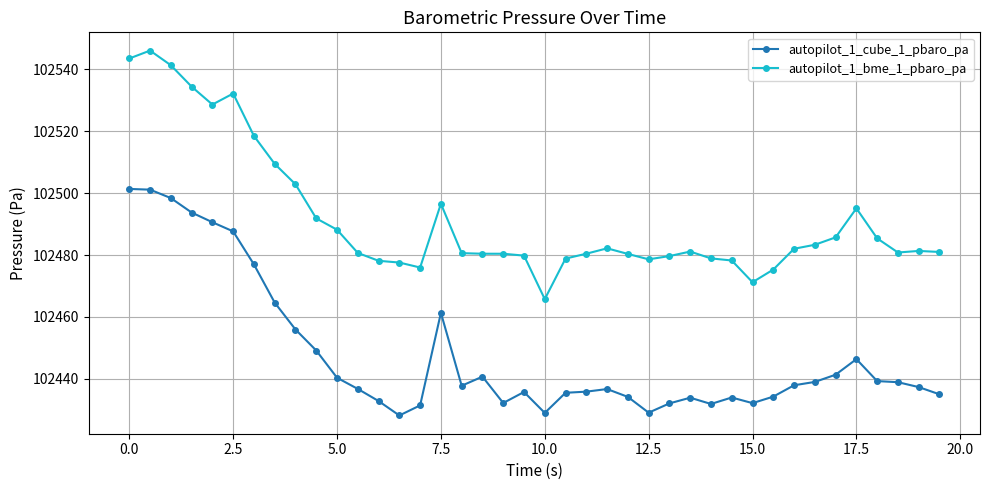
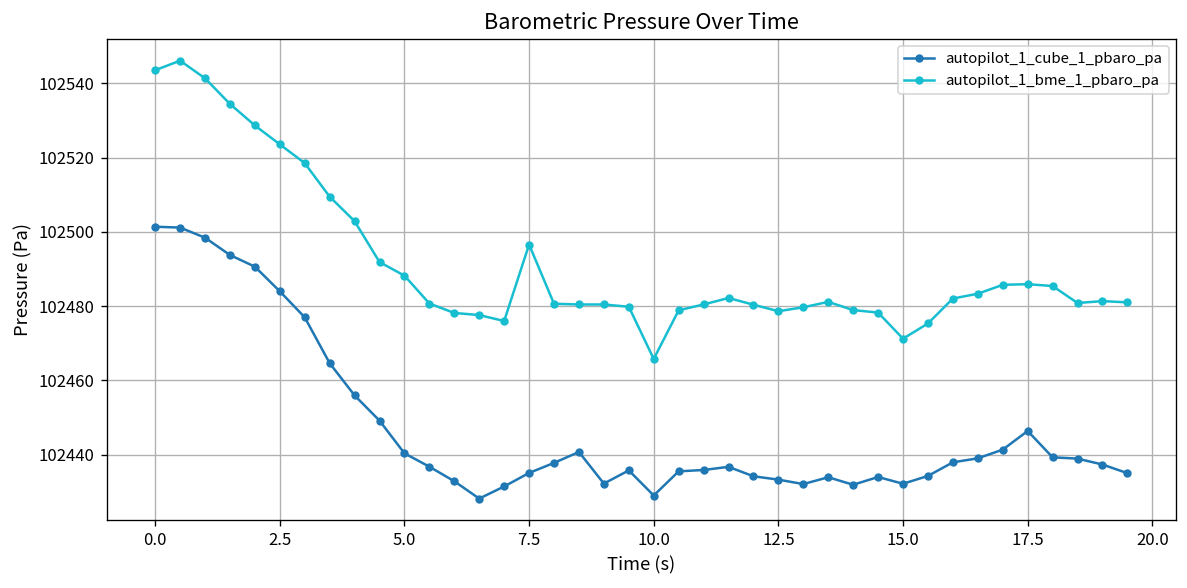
  {
    "autopilot_1_cube_1_pbaro_pa": {
      "0.0": 102501,
-     "2.5": 102488,
+     "2.5": 102484,
      "5.0": 102440,
-     "7.5": 102461,
+     "7.5": 102435,
      "10.0": 102429,
-     "12.5": 102429,
+     "12.5": 102433,
      "15.0": 102432,
      "17.5": 102446
    },
    "autopilot_1_bme_1_pbaro_pa": {
      "0.0": 102544,
-     "2.5": 102532,
+     "2.5": 102524,
      "5.0": 102488,
      "7.5": 102497,
      "10.0": 102466,
      "12.5": 102479,
      "15.0": 102471,
-     "17.5": 102495
+     "17.5": 102486
    }
  }
